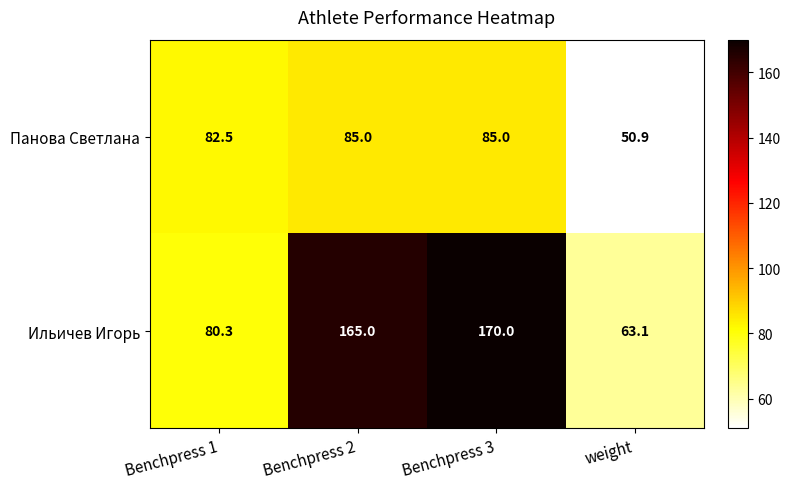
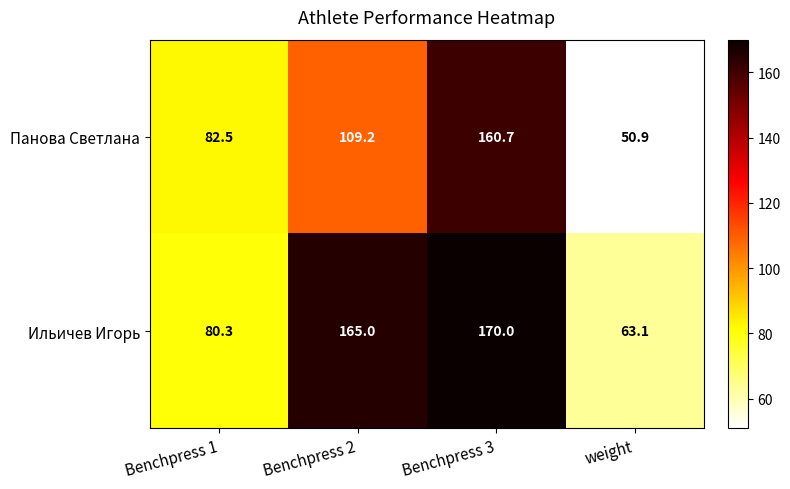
  {
    "Панова Светлана": {
      "Benchpress 1": 82.5,
-     "Benchpress 2": 85.0,
-     "Benchpress 3": 85.0,
+     "Benchpress 2": 109.2,
+     "Benchpress 3": 160.7,
      "weight": 50.9
    },
    "Ильичев Игорь": {
      "Benchpress 1": 80.3,
      "Benchpress 2": 165.0,
      "Benchpress 3": 170.0,
      "weight": 63.1
    }
  }
